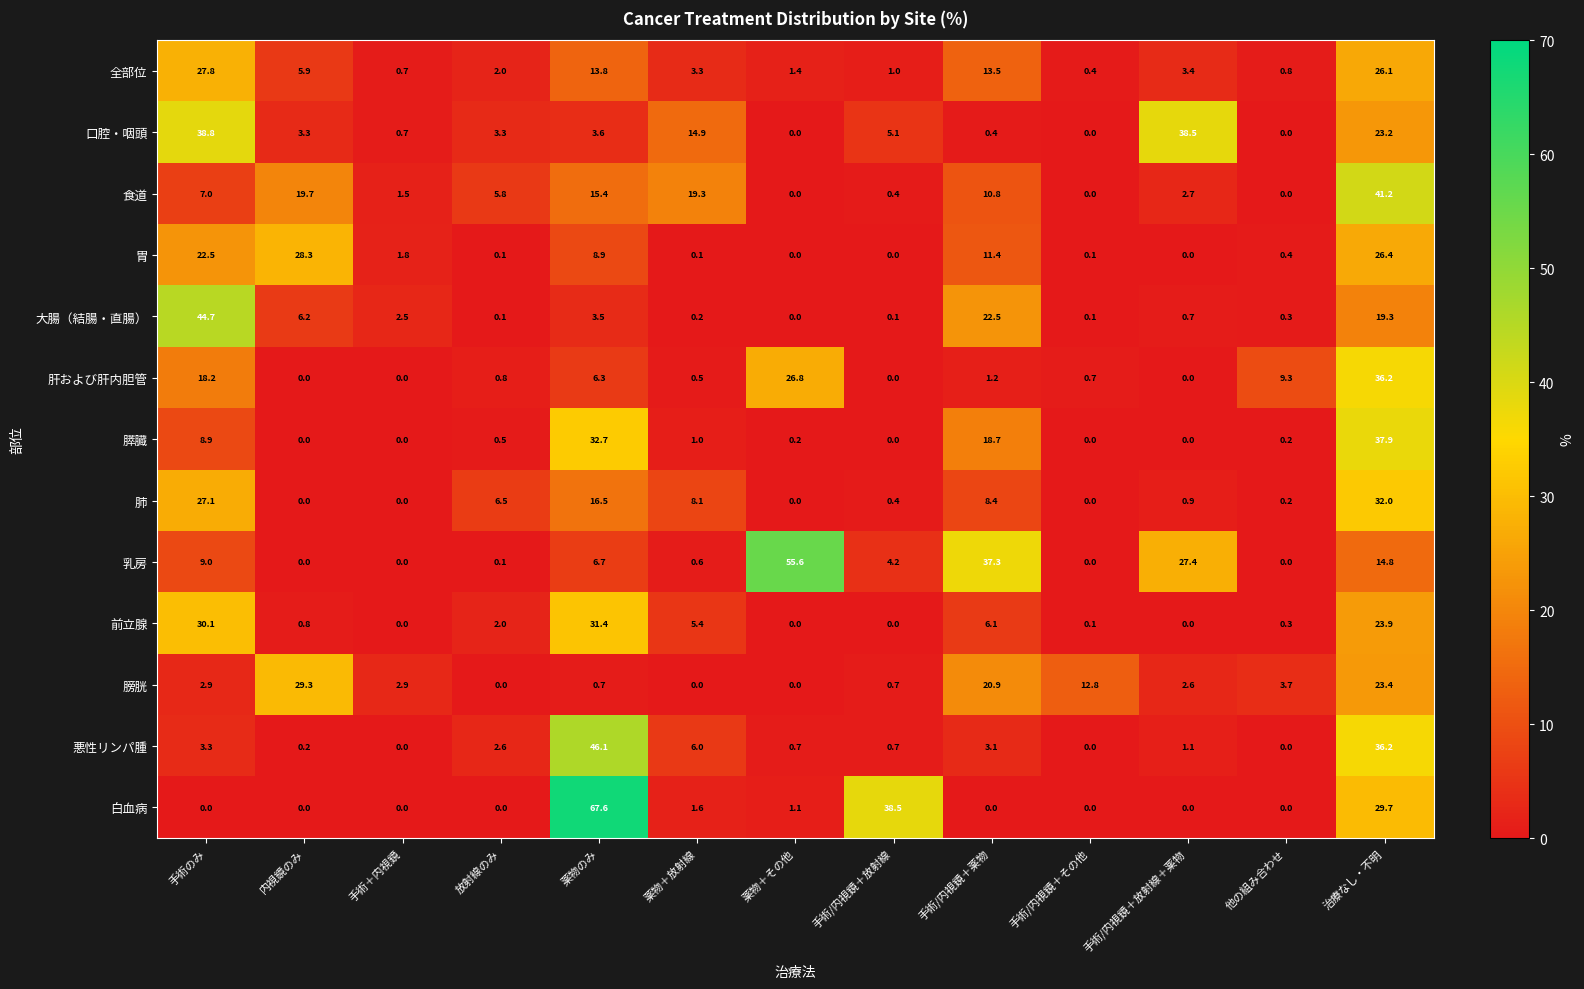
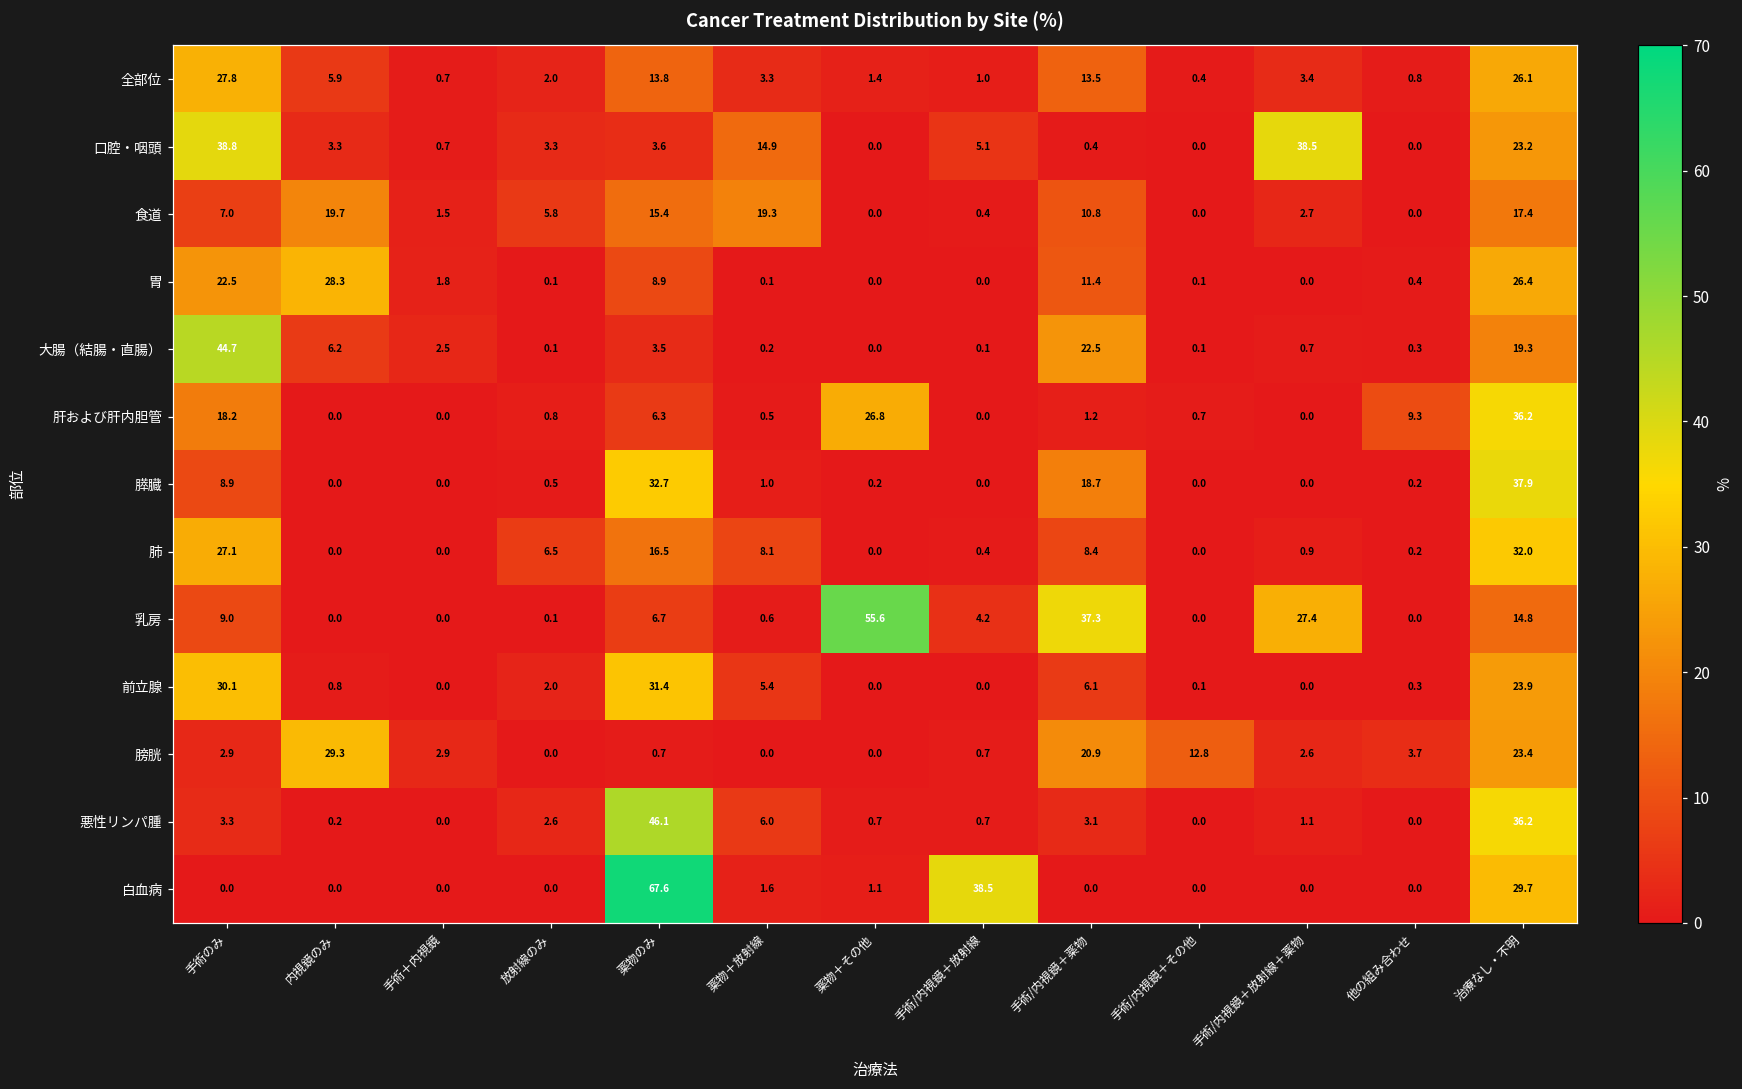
  {
    "全部位": {
      "手術のみ": 27.8,
      "内視鏡のみ": 5.9,
      "手術＋内視鏡": 0.7,
      "放射線のみ": 2.0,
      "薬物のみ": 13.8,
      "薬物＋放射線": 3.3,
      "薬物＋その他": 1.4,
      "手術/内視鏡＋放射線": 1.0,
      "手術/内視鏡＋薬物": 13.5,
      "手術/内視鏡＋その他": 0.4,
      "手術/内視鏡＋放射線＋薬物": 3.4,
      "他の組み合わせ": 0.8,
      "治療なし・不明": 26.1
    },
    "口腔・咽頭": {
      "手術のみ": 38.8,
      "内視鏡のみ": 3.3,
      "手術＋内視鏡": 0.7,
      "放射線のみ": 3.3,
      "薬物のみ": 3.6,
      "薬物＋放射線": 14.9,
      "薬物＋その他": 0.0,
      "手術/内視鏡＋放射線": 5.1,
      "手術/内視鏡＋薬物": 0.4,
      "手術/内視鏡＋その他": 0.0,
      "手術/内視鏡＋放射線＋薬物": 38.5,
      "他の組み合わせ": 0.0,
      "治療なし・不明": 23.2
    },
    "食道": {
      "手術のみ": 7.0,
      "内視鏡のみ": 19.7,
      "手術＋内視鏡": 1.5,
      "放射線のみ": 5.8,
      "薬物のみ": 15.4,
      "薬物＋放射線": 19.3,
      "薬物＋その他": 0.0,
      "手術/内視鏡＋放射線": 0.4,
      "手術/内視鏡＋薬物": 10.8,
      "手術/内視鏡＋その他": 0.0,
      "手術/内視鏡＋放射線＋薬物": 2.7,
      "他の組み合わせ": 0.0,
-     "治療なし・不明": 41.2
+     "治療なし・不明": 17.4
    },
    "胃": {
      "手術のみ": 22.5,
      "内視鏡のみ": 28.3,
      "手術＋内視鏡": 1.8,
      "放射線のみ": 0.1,
      "薬物のみ": 8.9,
      "薬物＋放射線": 0.1,
      "薬物＋その他": 0.0,
      "手術/内視鏡＋放射線": 0.0,
      "手術/内視鏡＋薬物": 11.4,
      "手術/内視鏡＋その他": 0.1,
      "手術/内視鏡＋放射線＋薬物": 0.0,
      "他の組み合わせ": 0.4,
      "治療なし・不明": 26.4
    },
    "大腸（結腸・直腸）": {
      "手術のみ": 44.7,
      "内視鏡のみ": 6.2,
      "手術＋内視鏡": 2.5,
      "放射線のみ": 0.1,
      "薬物のみ": 3.5,
      "薬物＋放射線": 0.2,
      "薬物＋その他": 0.0,
      "手術/内視鏡＋放射線": 0.1,
      "手術/内視鏡＋薬物": 22.5,
      "手術/内視鏡＋その他": 0.1,
      "手術/内視鏡＋放射線＋薬物": 0.7,
      "他の組み合わせ": 0.3,
      "治療なし・不明": 19.3
    },
    "肝および肝内胆管": {
      "手術のみ": 18.2,
      "内視鏡のみ": 0.0,
      "手術＋内視鏡": 0.0,
      "放射線のみ": 0.8,
      "薬物のみ": 6.3,
      "薬物＋放射線": 0.5,
      "薬物＋その他": 26.8,
      "手術/内視鏡＋放射線": 0.0,
      "手術/内視鏡＋薬物": 1.2,
      "手術/内視鏡＋その他": 0.7,
      "手術/内視鏡＋放射線＋薬物": 0.0,
      "他の組み合わせ": 9.3,
      "治療なし・不明": 36.2
    },
    "膵臓": {
      "手術のみ": 8.9,
      "内視鏡のみ": 0.0,
      "手術＋内視鏡": 0.0,
      "放射線のみ": 0.5,
      "薬物のみ": 32.7,
      "薬物＋放射線": 1.0,
      "薬物＋その他": 0.2,
      "手術/内視鏡＋放射線": 0.0,
      "手術/内視鏡＋薬物": 18.7,
      "手術/内視鏡＋その他": 0.0,
      "手術/内視鏡＋放射線＋薬物": 0.0,
      "他の組み合わせ": 0.2,
      "治療なし・不明": 37.9
    },
    "肺": {
      "手術のみ": 27.1,
      "内視鏡のみ": 0.0,
      "手術＋内視鏡": 0.0,
      "放射線のみ": 6.5,
      "薬物のみ": 16.5,
      "薬物＋放射線": 8.1,
      "薬物＋その他": 0.0,
      "手術/内視鏡＋放射線": 0.4,
      "手術/内視鏡＋薬物": 8.4,
      "手術/内視鏡＋その他": 0.0,
      "手術/内視鏡＋放射線＋薬物": 0.9,
      "他の組み合わせ": 0.2,
      "治療なし・不明": 32.0
    },
    "乳房": {
      "手術のみ": 9.0,
      "内視鏡のみ": 0.0,
      "手術＋内視鏡": 0.0,
      "放射線のみ": 0.1,
      "薬物のみ": 6.7,
      "薬物＋放射線": 0.6,
      "薬物＋その他": 55.6,
      "手術/内視鏡＋放射線": 4.2,
      "手術/内視鏡＋薬物": 37.3,
      "手術/内視鏡＋その他": 0.0,
      "手術/内視鏡＋放射線＋薬物": 27.4,
      "他の組み合わせ": 0.0,
      "治療なし・不明": 14.8
    },
    "前立腺": {
      "手術のみ": 30.1,
      "内視鏡のみ": 0.8,
      "手術＋内視鏡": 0.0,
      "放射線のみ": 2.0,
      "薬物のみ": 31.4,
      "薬物＋放射線": 5.4,
      "薬物＋その他": 0.0,
      "手術/内視鏡＋放射線": 0.0,
      "手術/内視鏡＋薬物": 6.1,
      "手術/内視鏡＋その他": 0.1,
      "手術/内視鏡＋放射線＋薬物": 0.0,
      "他の組み合わせ": 0.3,
      "治療なし・不明": 23.9
    },
    "膀胱": {
      "手術のみ": 2.9,
      "内視鏡のみ": 29.3,
      "手術＋内視鏡": 2.9,
      "放射線のみ": 0.0,
      "薬物のみ": 0.7,
      "薬物＋放射線": 0.0,
      "薬物＋その他": 0.0,
      "手術/内視鏡＋放射線": 0.7,
      "手術/内視鏡＋薬物": 20.9,
      "手術/内視鏡＋その他": 12.8,
      "手術/内視鏡＋放射線＋薬物": 2.6,
      "他の組み合わせ": 3.7,
      "治療なし・不明": 23.4
    },
    "悪性リンパ腫": {
      "手術のみ": 3.3,
      "内視鏡のみ": 0.2,
      "手術＋内視鏡": 0.0,
      "放射線のみ": 2.6,
      "薬物のみ": 46.1,
      "薬物＋放射線": 6.0,
      "薬物＋その他": 0.7,
      "手術/内視鏡＋放射線": 0.7,
      "手術/内視鏡＋薬物": 3.1,
      "手術/内視鏡＋その他": 0.0,
      "手術/内視鏡＋放射線＋薬物": 1.1,
      "他の組み合わせ": 0.0,
      "治療なし・不明": 36.2
    },
    "白血病": {
      "手術のみ": 0.0,
      "内視鏡のみ": 0.0,
      "手術＋内視鏡": 0.0,
      "放射線のみ": 0.0,
      "薬物のみ": 67.6,
      "薬物＋放射線": 1.6,
      "薬物＋その他": 1.1,
      "手術/内視鏡＋放射線": 38.5,
      "手術/内視鏡＋薬物": 0.0,
      "手術/内視鏡＋その他": 0.0,
      "手術/内視鏡＋放射線＋薬物": 0.0,
      "他の組み合わせ": 0.0,
      "治療なし・不明": 29.7
    }
  }
